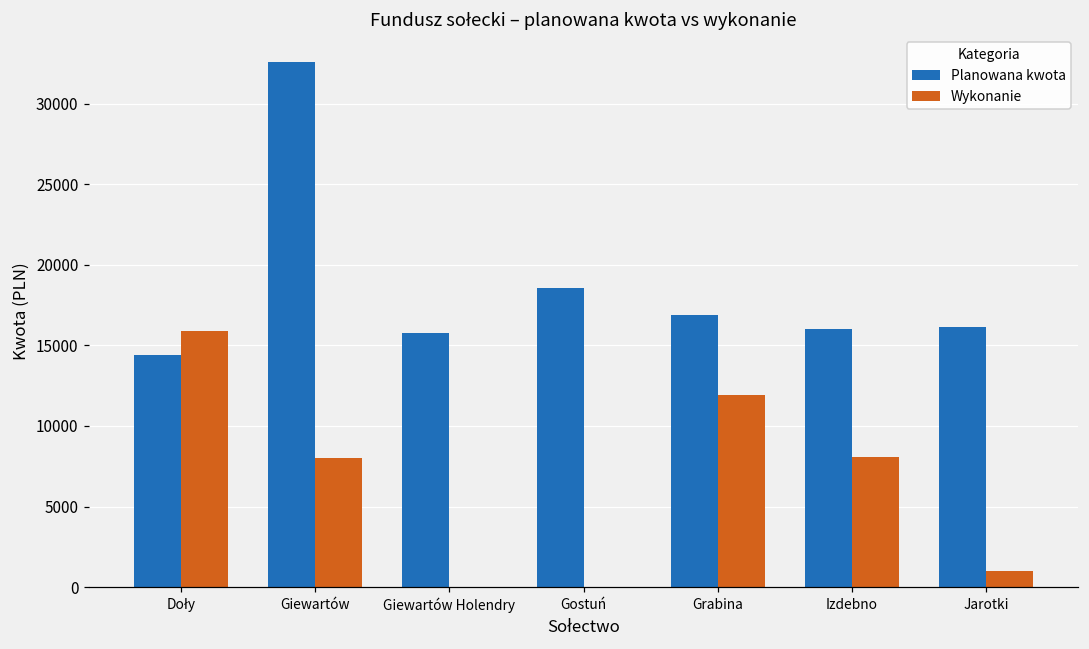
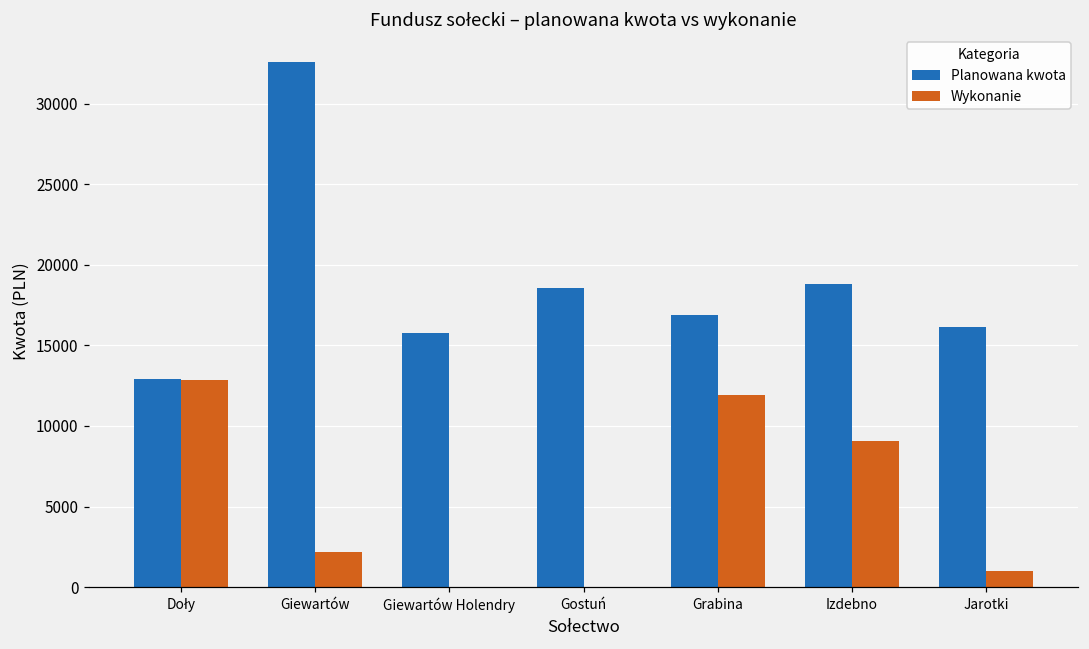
  {
    "Planowana kwota": {
-     "Doły": 14400,
+     "Doły": 12900,
      "Giewartów": 32600,
      "Giewartów Holendry": 15800,
      "Gostuń": 18600,
      "Grabina": 16900,
-     "Izdebno": 16000,
+     "Izdebno": 18800,
      "Jarotki": 16200
    },
    "Wykonanie": {
-     "Doły": 15900,
-     "Giewartów": 8000,
+     "Doły": 12900,
+     "Giewartów": 2200,
      "Giewartów Holendry": 0,
      "Gostuń": 0,
      "Grabina": 11900,
-     "Izdebno": 8000,
+     "Izdebno": 9100,
      "Jarotki": 1000
    }
  }
